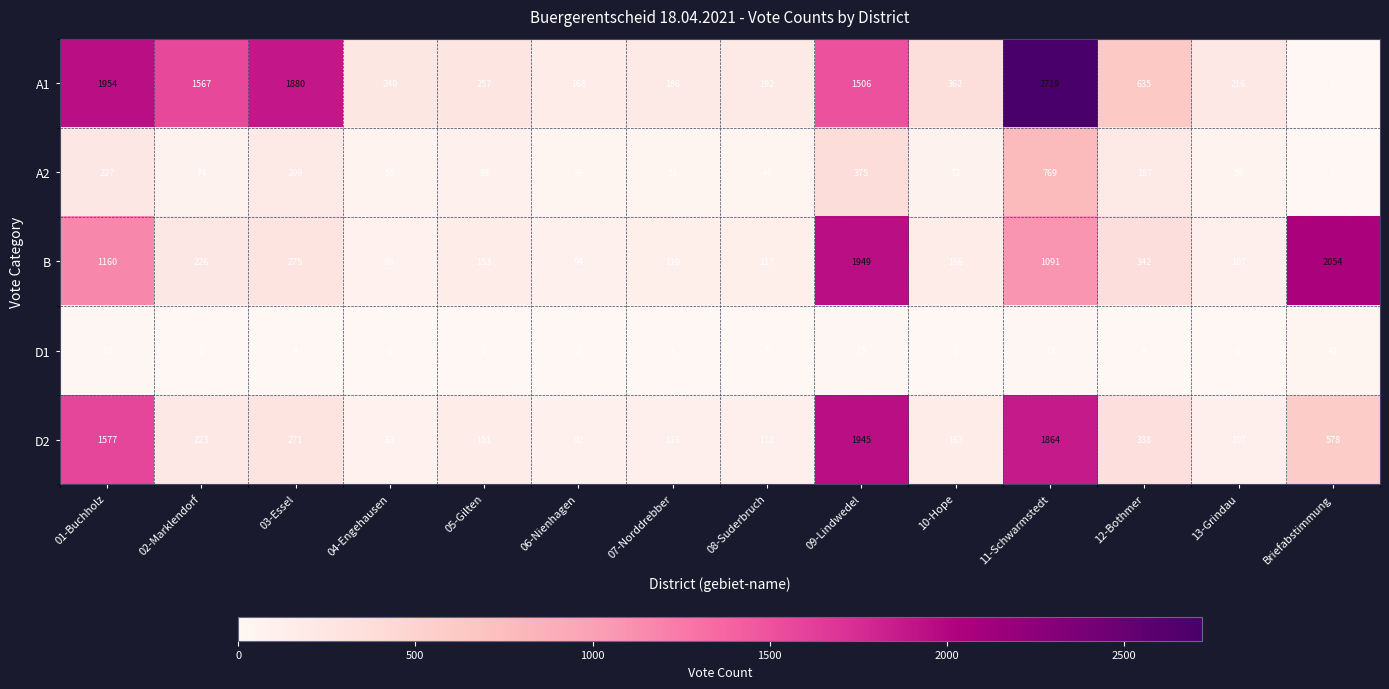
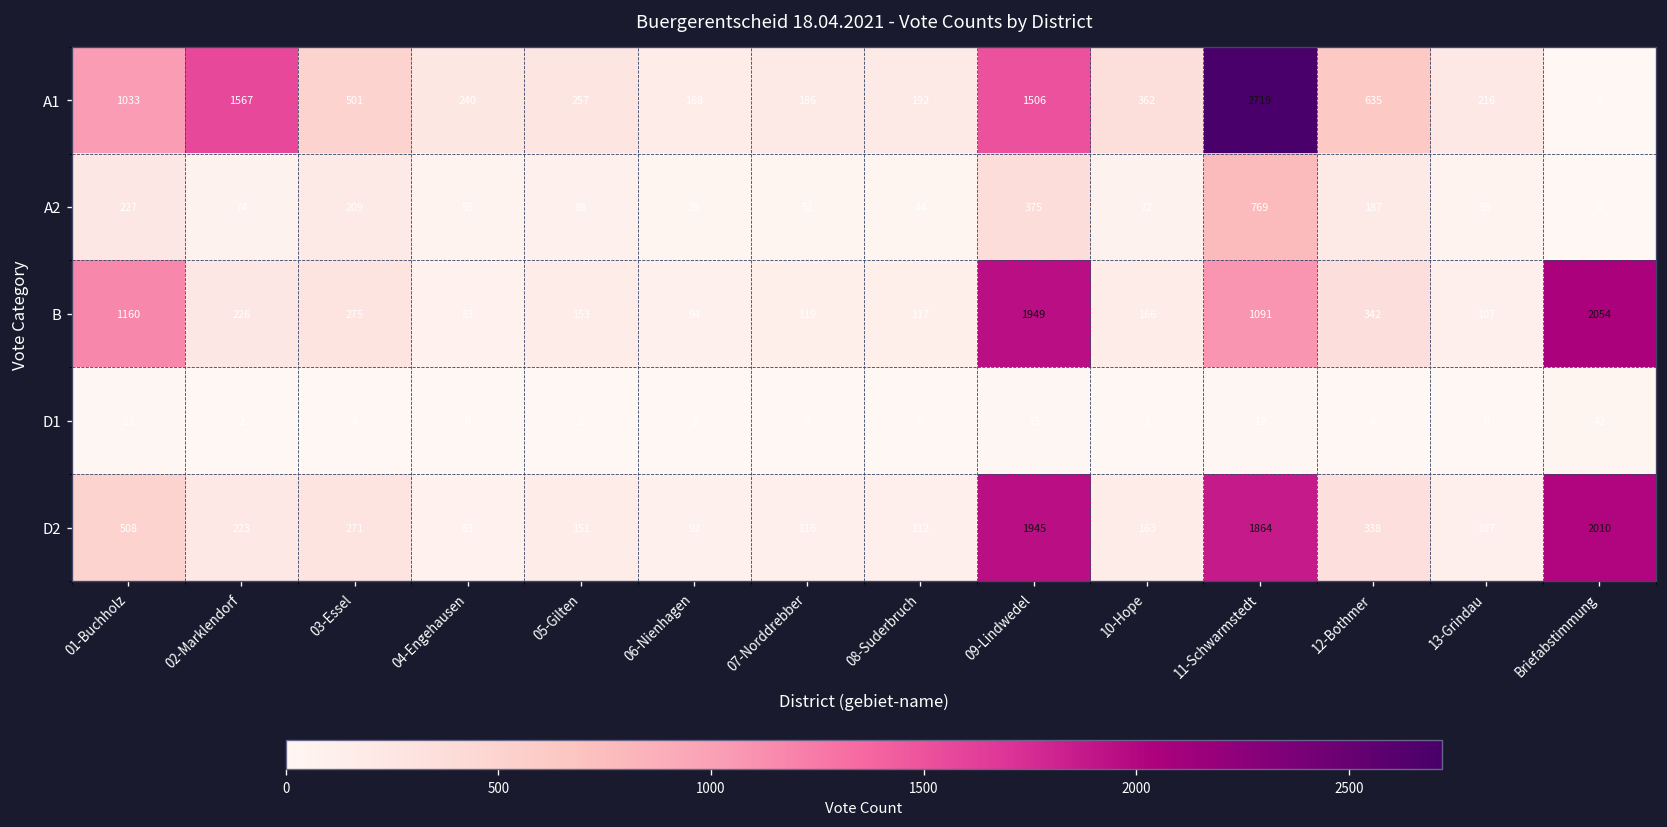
  {
    "A1": {
-     "01-Buchholz": 1954,
+     "01-Buchholz": 1033,
      "02-Marklendorf": 1567,
-     "03-Essel": 1880,
+     "03-Essel": 501,
      "09-Lindwedel": 1506,
      "11-Schwarmstedt": 2719,
      "12-Bothmer": 635
    },
    "A2": {
      "11-Schwarmstedt": 769
    },
    "B": {
      "01-Buchholz": 1160,
      "09-Lindwedel": 1949,
      "11-Schwarmstedt": 1091,
      "Briefabstimmung": 2054
    },
    "D2": {
-     "01-Buchholz": 1577,
+     "01-Buchholz": 508,
      "09-Lindwedel": 1945,
      "11-Schwarmstedt": 1864,
-     "Briefabstimmung": 578
+     "Briefabstimmung": 2010
    }
  }
